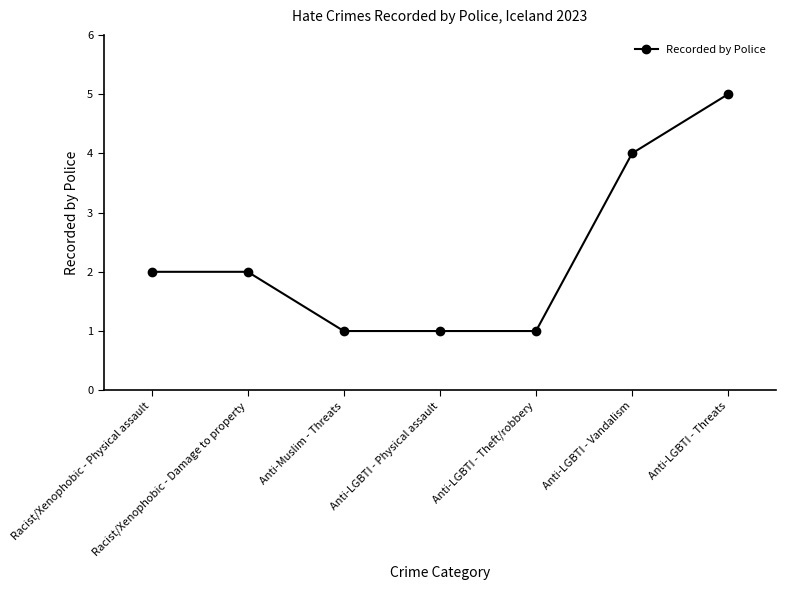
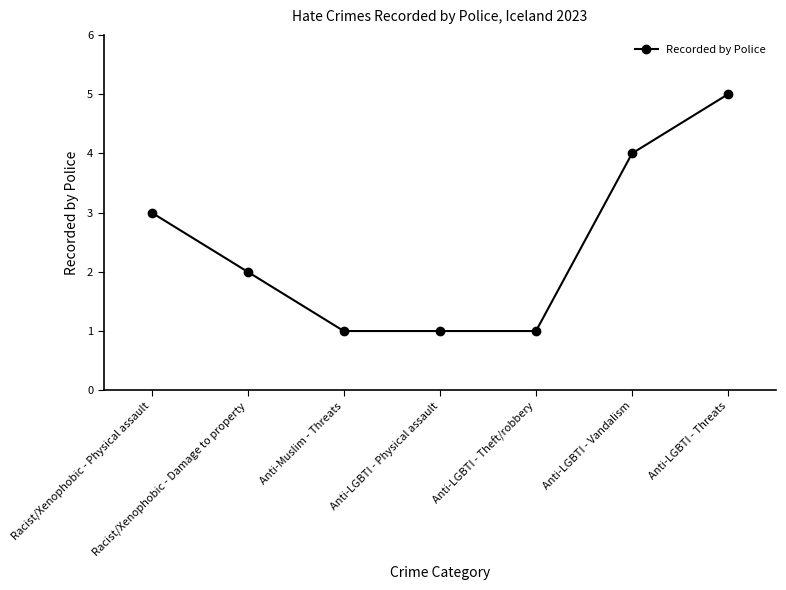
  {
-   "Racist/Xenophobic - Physical assault": 2,
+   "Racist/Xenophobic - Physical assault": 3,
    "Racist/Xenophobic - Damage to property": 2,
    "Anti-Muslim - Threats": 1,
    "Anti-LGBTI - Physical assault": 1,
    "Anti-LGBTI - Theft/robbery": 1,
    "Anti-LGBTI - Vandalism": 4,
    "Anti-LGBTI - Threats": 5
  }
